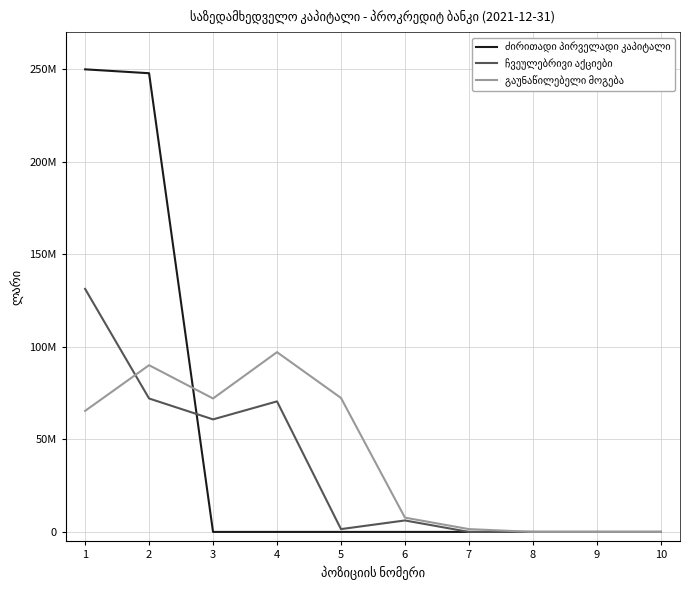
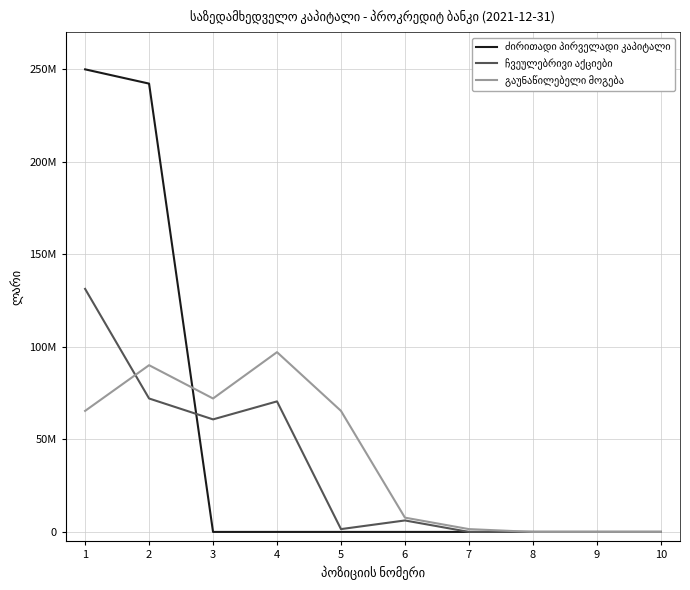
  {
    "ძირითადი პირველადი კაპიტალი": {
      "1": 250000000,
-     "2": 248000000,
+     "2": 242000000,
      "3": 0,
      "4": 0,
      "5": 0,
      "6": 0
    },
    "ჩვეულებრივი აქციები": {
      "1": 131000000,
      "2": 72000000,
      "3": 61000000,
      "4": 71000000,
      "5": 2000000,
      "6": 6000000
    },
    "გაუნაწილებელი მოგება": {
      "1": 65000000,
      "2": 90000000,
      "3": 72000000,
      "4": 97000000,
-     "5": 72000000,
+     "5": 65000000,
      "6": 8000000,
      "7": 2000000
    }
  }
